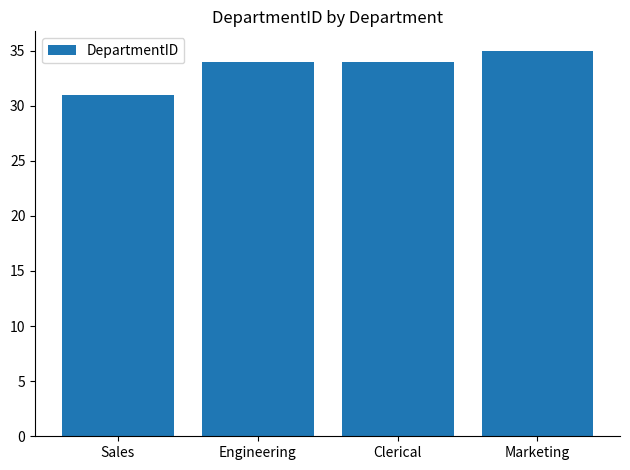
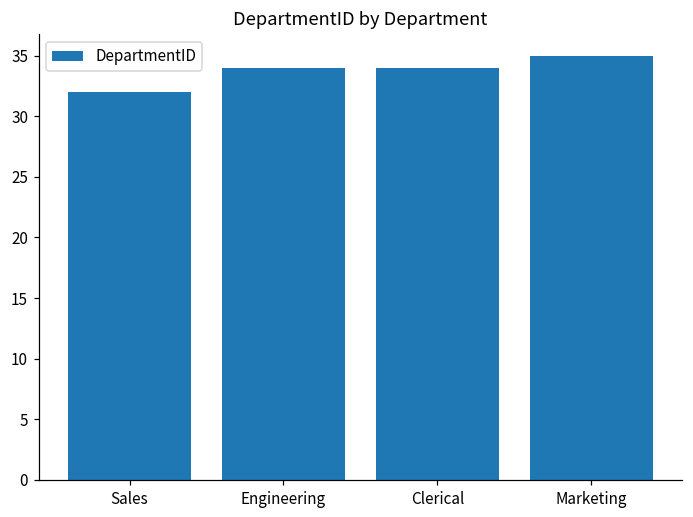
  {
-   "Sales": 31,
+   "Sales": 32,
    "Engineering": 34,
    "Clerical": 34,
    "Marketing": 35
  }
